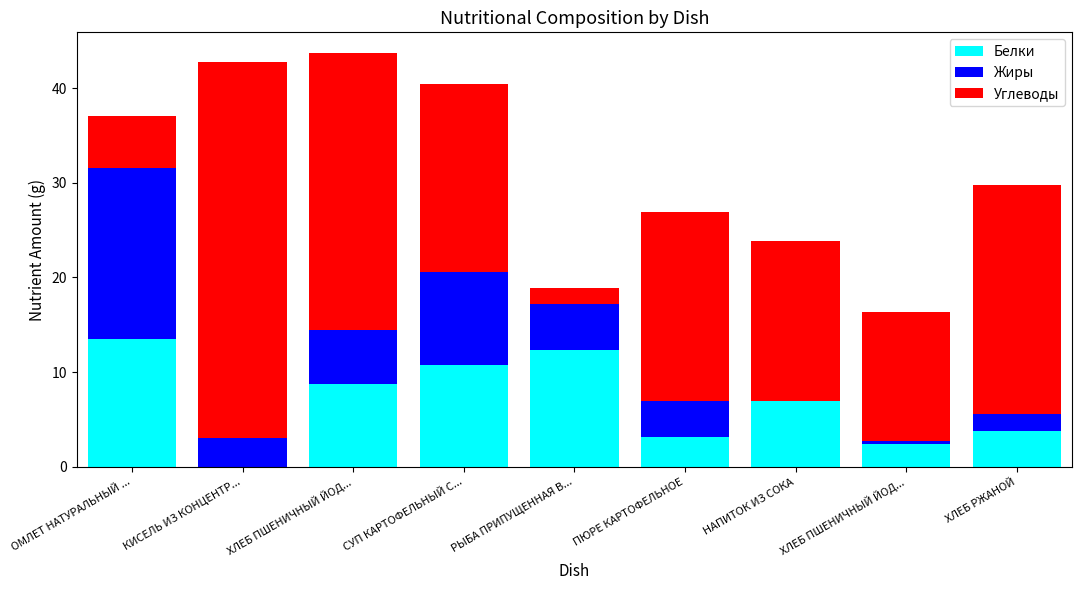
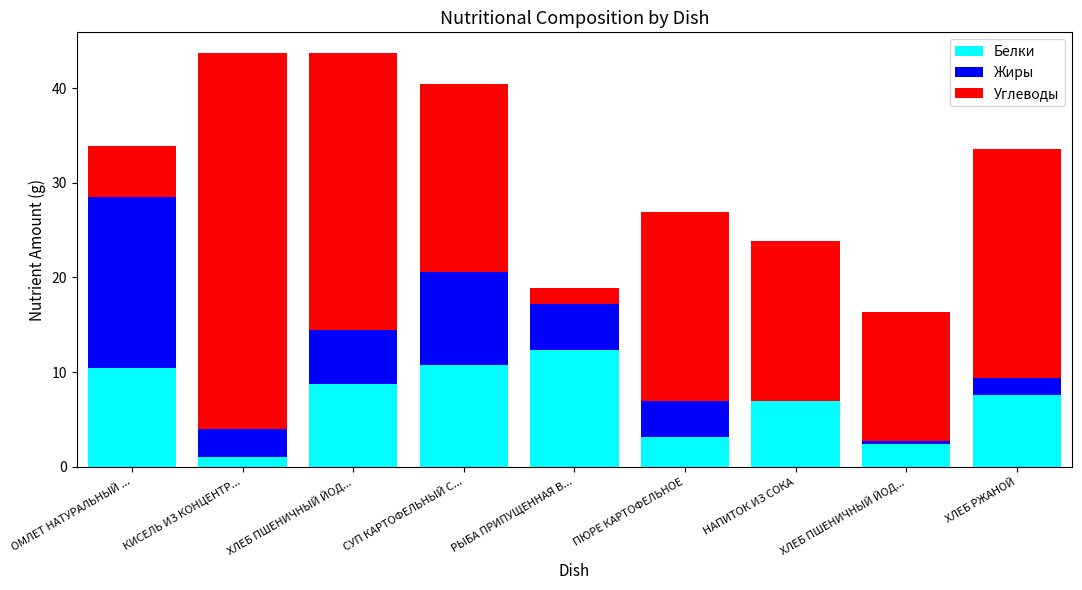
  {
    "Белки": {
-     "ОМЛЕТ НАТУРАЛЬНЫЙ ...": 14,
-     "КИСЕЛЬ ИЗ КОНЦЕНТР...": 0,
+     "ОМЛЕТ НАТУРАЛЬНЫЙ ...": 10,
+     "КИСЕЛЬ ИЗ КОНЦЕНТР...": 1,
      "СУП КАРТОФЕЛЬНЫЙ С...": 11,
      "РЫБА ПРИПУЩЕННАЯ В...": 12,
      "ПЮРЕ КАРТОФЕЛЬНОЕ": 3,
      "НАПИТОК ИЗ СОКА": 7,
-     "ХЛЕБ РЖАНОЙ": 4
+     "ХЛЕБ РЖАНОЙ": 8
    },
    "Жиры": {
      "ОМЛЕТ НАТУРАЛЬНЫЙ ...": 18,
      "КИСЕЛЬ ИЗ КОНЦЕНТР...": 3,
      "СУП КАРТОФЕЛЬНЫЙ С...": 10,
      "РЫБА ПРИПУЩЕННАЯ В...": 5,
      "ПЮРЕ КАРТОФЕЛЬНОЕ": 4,
      "НАПИТОК ИЗ СОКА": 0,
      "ХЛЕБ РЖАНОЙ": 2
    },
    "Углеводы": {
      "ОМЛЕТ НАТУРАЛЬНЫЙ ...": 5,
      "КИСЕЛЬ ИЗ КОНЦЕНТР...": 40,
      "СУП КАРТОФЕЛЬНЫЙ С...": 20,
      "РЫБА ПРИПУЩЕННАЯ В...": 2,
      "ПЮРЕ КАРТОФЕЛЬНОЕ": 20,
      "НАПИТОК ИЗ СОКА": 17,
      "ХЛЕБ РЖАНОЙ": 24
    }
  }
